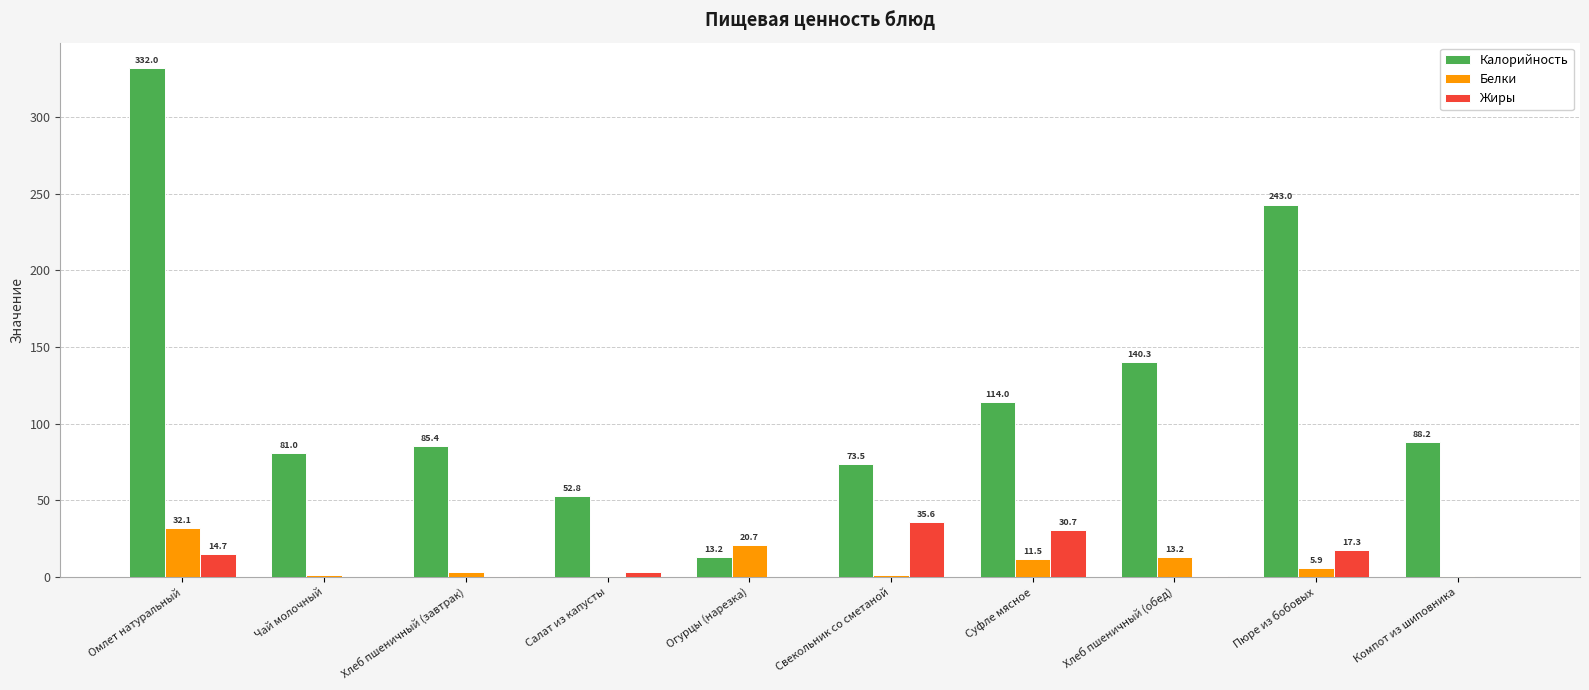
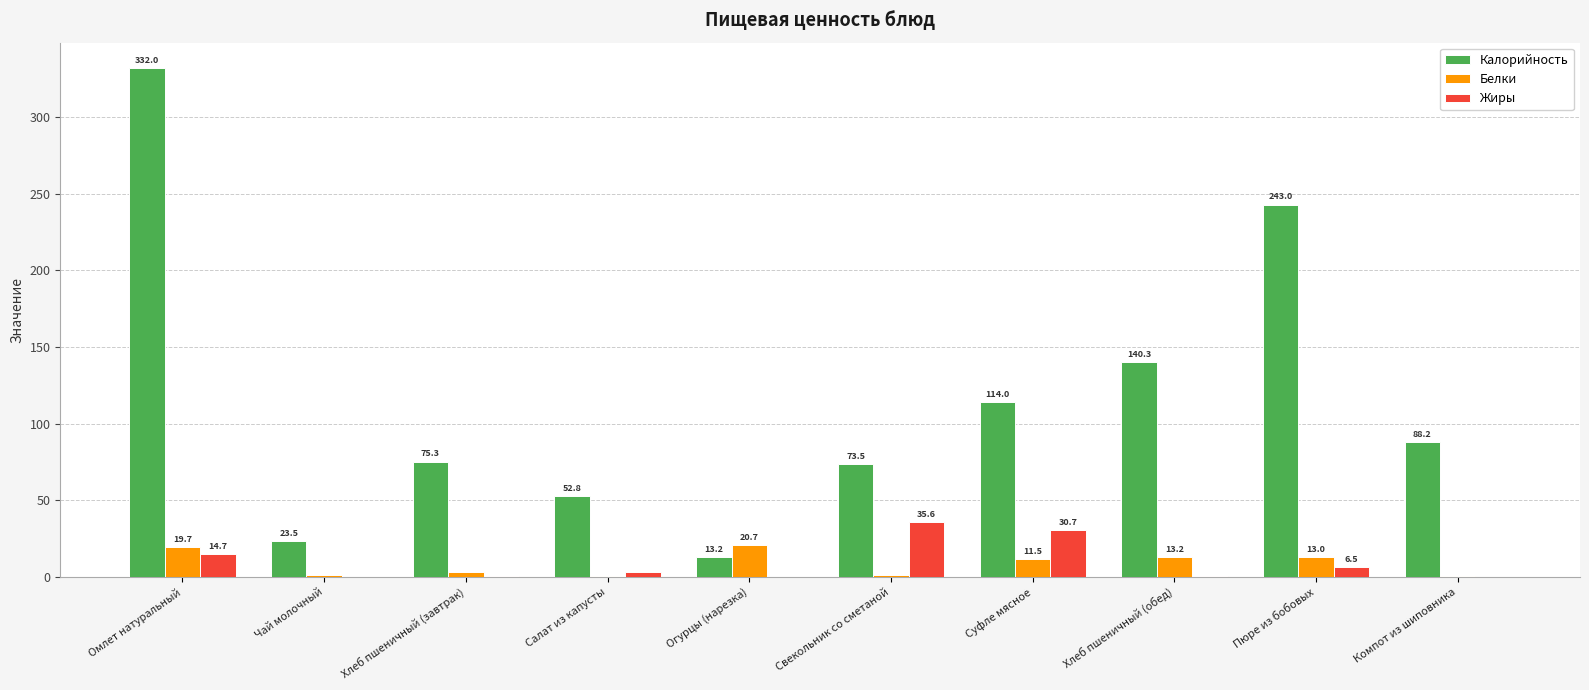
  {
    "Калорийность": {
      "Омлет натуральный": 332.0,
-     "Чай молочный": 81.0,
-     "Хлеб пшеничный (завтрак)": 85.4,
+     "Чай молочный": 23.5,
+     "Хлеб пшеничный (завтрак)": 75.3,
      "Салат из капусты": 52.8,
      "Огурцы (нарезка)": 13.2,
      "Свекольник со сметаной": 73.5,
      "Суфле мясное": 114.0,
      "Хлеб пшеничный (обед)": 140.3,
      "Пюре из бобовых": 243.0,
      "Компот из шиповника": 88.2
    },
    "Белки": {
-     "Омлет натуральный": 32.1,
+     "Омлет натуральный": 19.7,
      "Огурцы (нарезка)": 20.7,
      "Суфле мясное": 11.5,
      "Хлеб пшеничный (обед)": 13.2,
-     "Пюре из бобовых": 5.9
+     "Пюре из бобовых": 13.0
    },
    "Жиры": {
      "Омлет натуральный": 14.7,
      "Свекольник со сметаной": 35.6,
      "Суфле мясное": 30.7,
-     "Пюре из бобовых": 17.3
+     "Пюре из бобовых": 6.5
    }
  }
